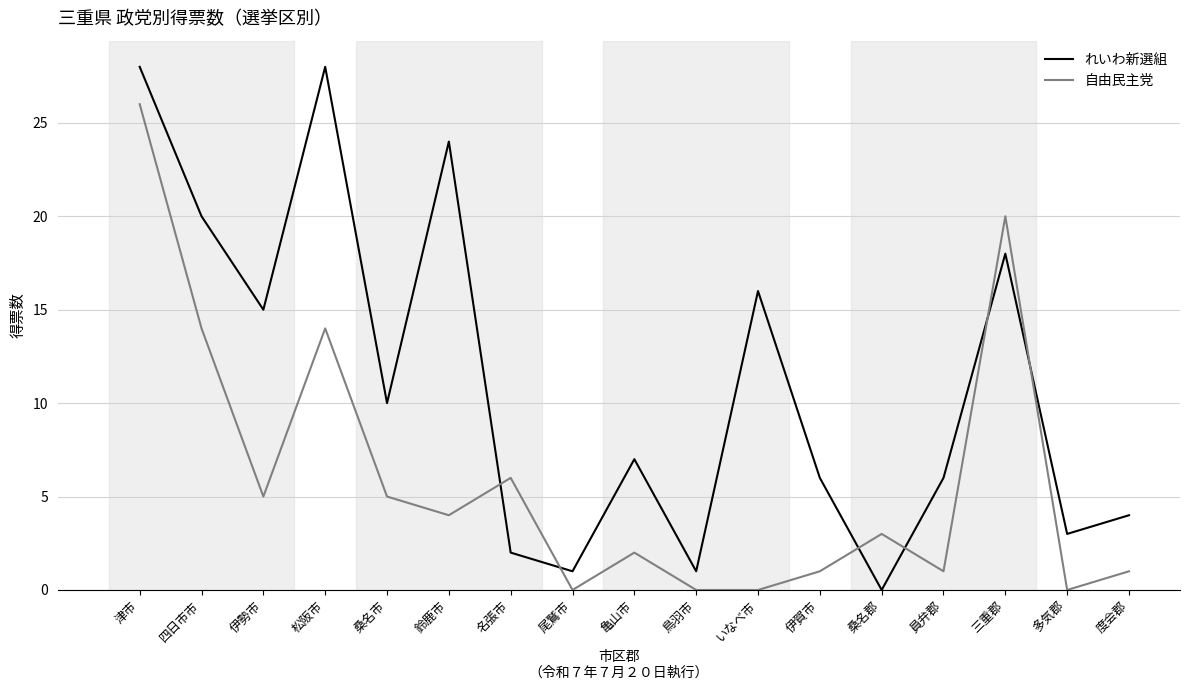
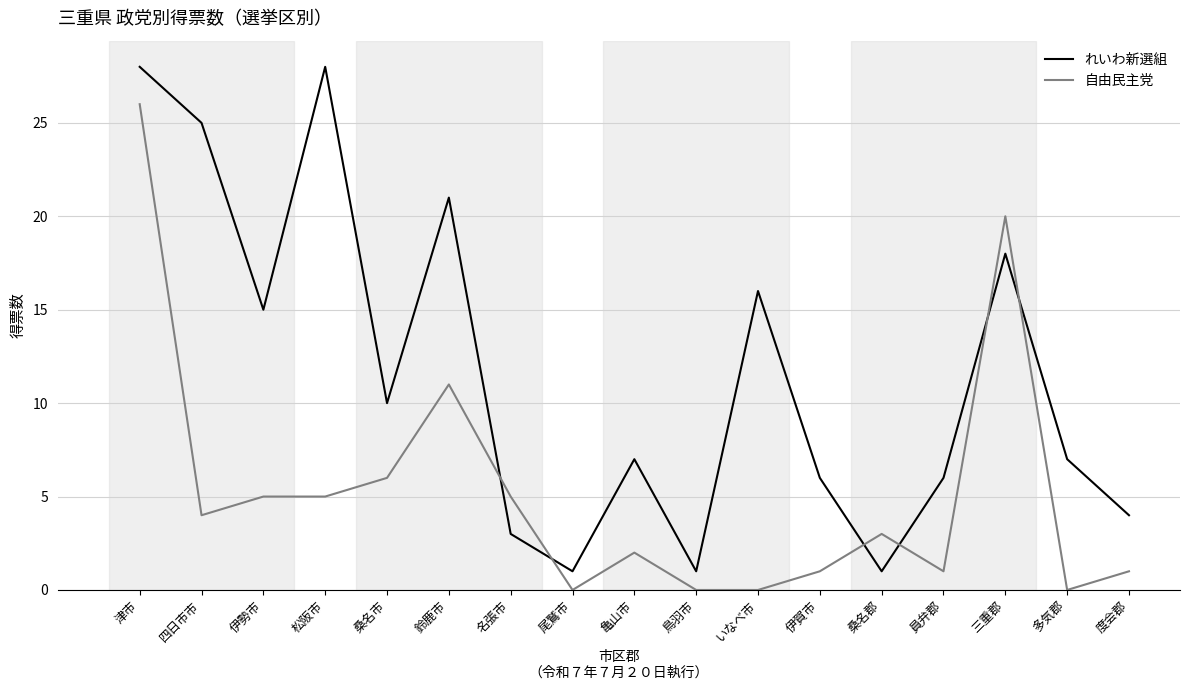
  {
    "れいわ新選組": {
      "津市": 28,
-     "四日市市": 20,
+     "四日市市": 25,
      "伊勢市": 15,
      "松阪市": 28,
      "桑名市": 10,
-     "鈴鹿市": 24,
-     "名張市": 2,
+     "鈴鹿市": 21,
+     "名張市": 3,
      "尾鷲市": 1,
      "亀山市": 7,
      "鳥羽市": 1,
      "いなべ市": 16,
      "伊賀市": 6,
-     "桑名郡": 0,
+     "桑名郡": 1,
      "員弁郡": 6,
      "三重郡": 18,
-     "多気郡": 3,
+     "多気郡": 7,
      "度会郡": 4
    },
    "自由民主党": {
      "津市": 26,
-     "四日市市": 14,
+     "四日市市": 4,
      "伊勢市": 5,
-     "松阪市": 14,
-     "桑名市": 5,
-     "鈴鹿市": 4,
-     "名張市": 6,
+     "松阪市": 5,
+     "桑名市": 6,
+     "鈴鹿市": 11,
+     "名張市": 5,
      "尾鷲市": 0,
      "亀山市": 2,
      "鳥羽市": 0,
      "いなべ市": 0,
      "伊賀市": 1,
      "桑名郡": 3,
      "員弁郡": 1,
      "三重郡": 20,
      "多気郡": 0,
      "度会郡": 1
    }
  }
